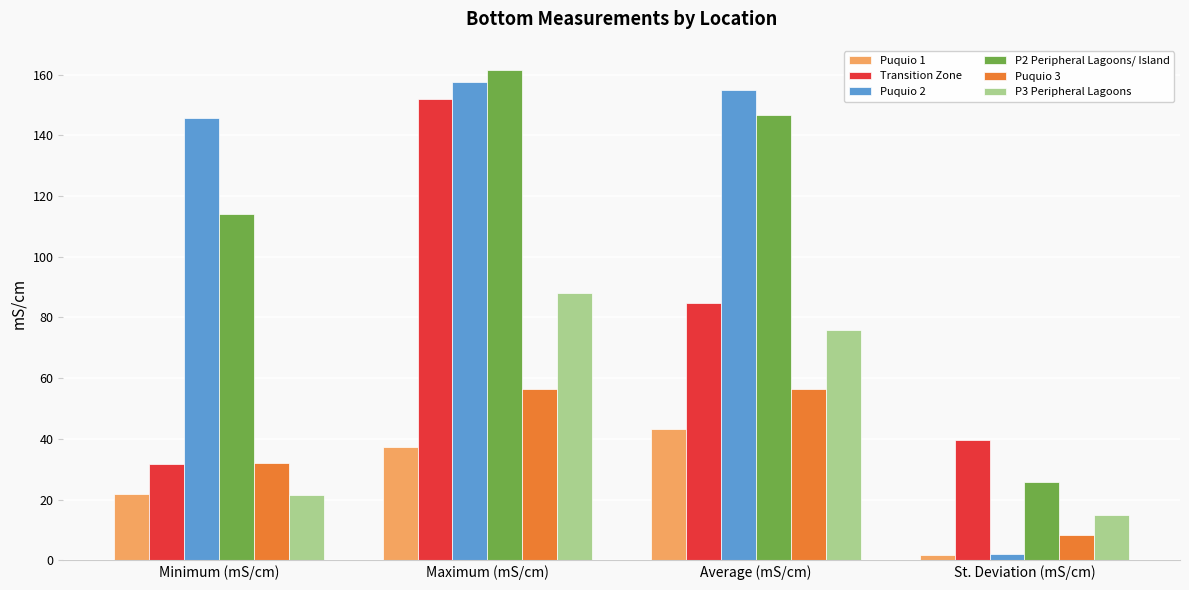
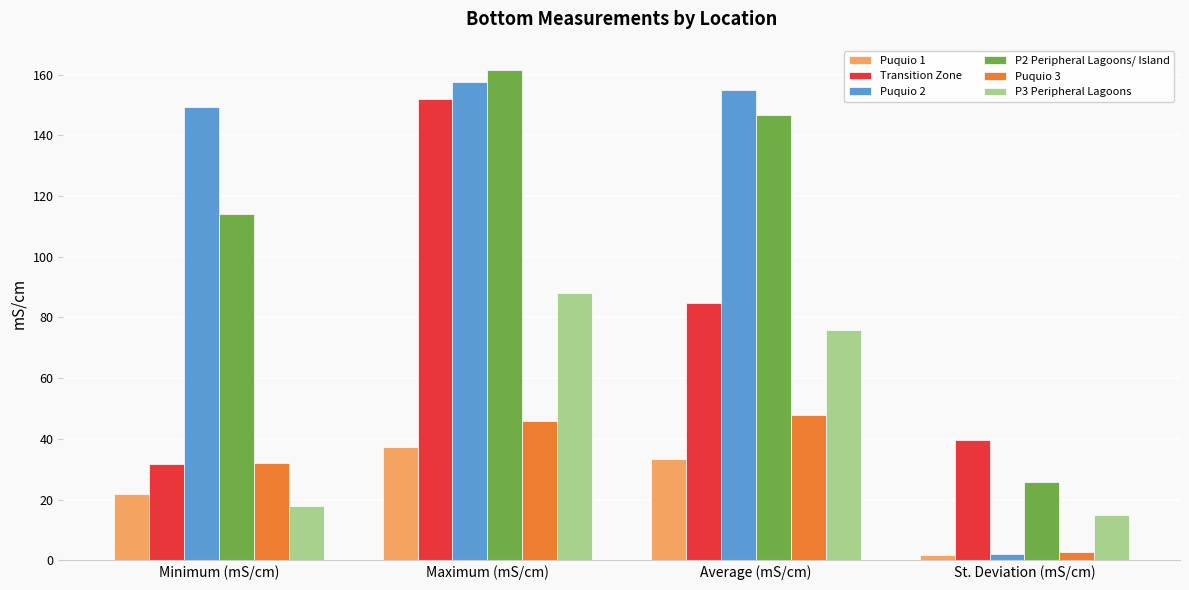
  {
    "Puquio 1": {
      "Minimum (mS/cm)": 22,
      "Maximum (mS/cm)": 38,
-     "Average (mS/cm)": 43,
+     "Average (mS/cm)": 34,
      "St. Deviation (mS/cm)": 2
    },
    "Transition Zone": {
      "Minimum (mS/cm)": 32,
      "Maximum (mS/cm)": 152,
      "Average (mS/cm)": 85,
      "St. Deviation (mS/cm)": 40
    },
    "Puquio 2": {
-     "Minimum (mS/cm)": 146,
+     "Minimum (mS/cm)": 149,
      "Maximum (mS/cm)": 158,
      "Average (mS/cm)": 155,
      "St. Deviation (mS/cm)": 2
    },
    "P2 Peripheral Lagoons/ Island": {
      "Minimum (mS/cm)": 114,
      "Maximum (mS/cm)": 161,
      "Average (mS/cm)": 147,
      "St. Deviation (mS/cm)": 26
    },
    "Puquio 3": {
      "Minimum (mS/cm)": 32,
-     "Maximum (mS/cm)": 57,
-     "Average (mS/cm)": 57,
-     "St. Deviation (mS/cm)": 9
+     "Maximum (mS/cm)": 46,
+     "Average (mS/cm)": 48,
+     "St. Deviation (mS/cm)": 3
    },
    "P3 Peripheral Lagoons": {
-     "Minimum (mS/cm)": 22,
+     "Minimum (mS/cm)": 18,
      "Maximum (mS/cm)": 88,
      "Average (mS/cm)": 76,
      "St. Deviation (mS/cm)": 15
    }
  }
